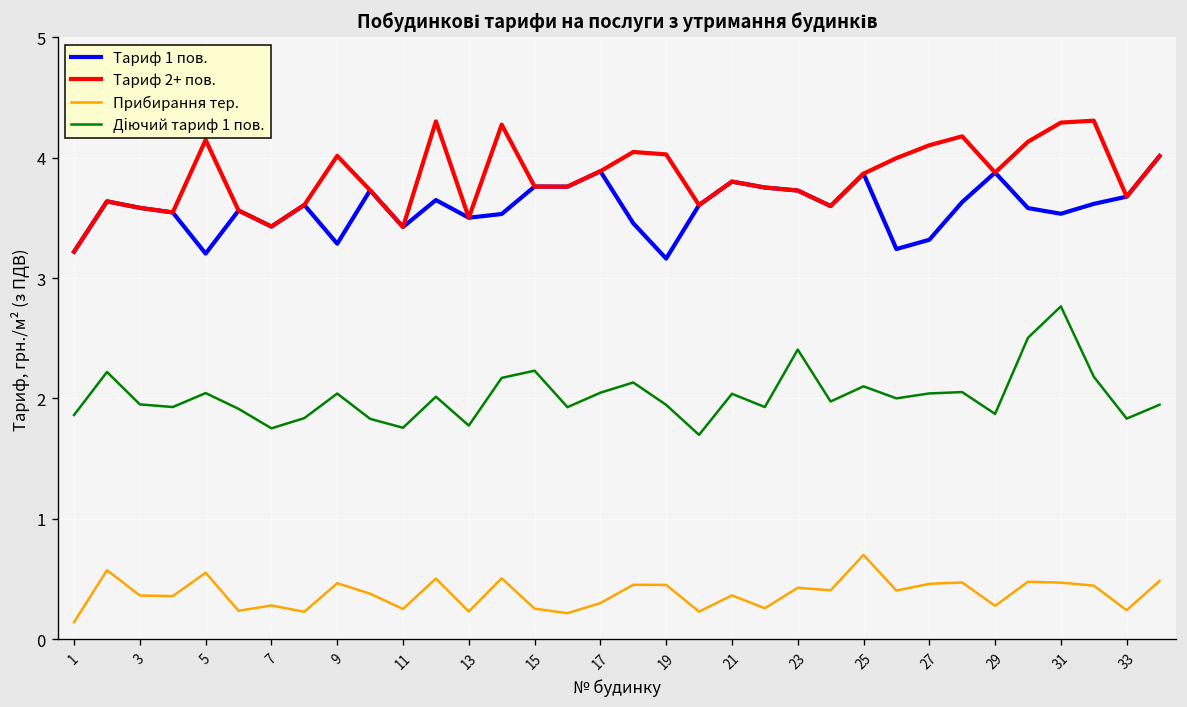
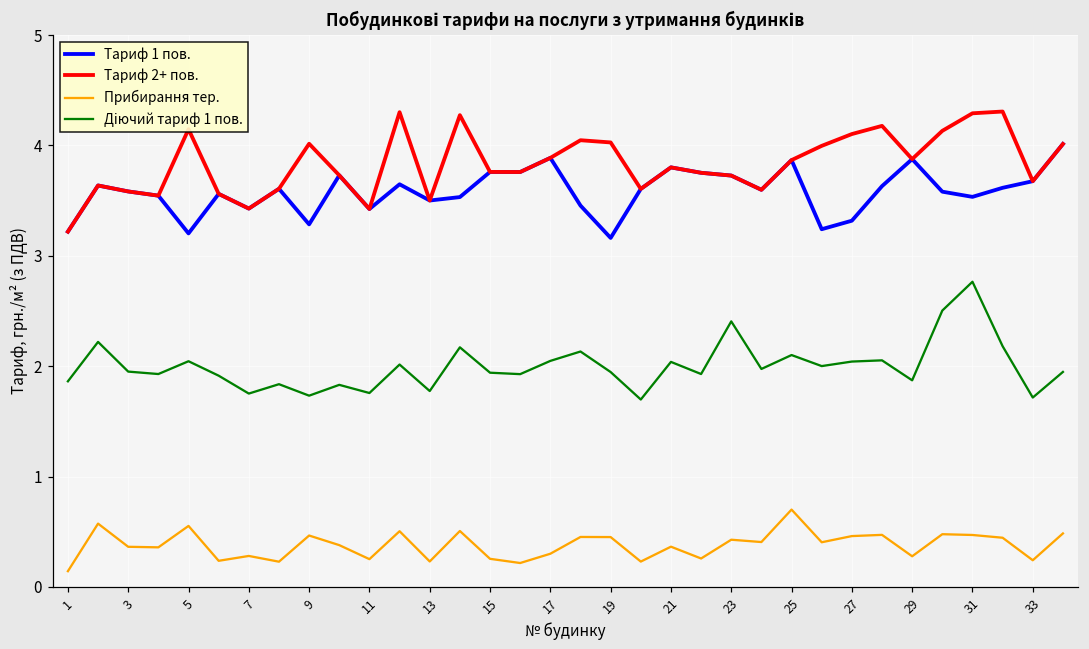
  {
    "Тариф 1 пов.": {
      "5": 3.20,
      "9": 3.29,
      "19": 3.16,
      "27": 3.32,
      "31": 3.53
    },
    "Тариф 2+ пов.": {
      "9": 4.02,
      "19": 4.03,
      "27": 4.10,
      "31": 4.29
    },
    "Прибирання тер.": {
      "1": 0.14,
      "3": 0.36,
      "5": 0.55,
      "7": 0.28,
      "9": 0.47,
      "11": 0.25,
      "13": 0.23,
      "15": 0.26,
      "17": 0.30,
      "19": 0.45,
      "21": 0.37,
      "23": 0.43,
      "25": 0.70,
      "27": 0.46,
      "29": 0.28,
      "31": 0.47,
      "33": 0.24
    },
    "Діючий тариф 1 пов.": {
      "1": 1.86,
      "3": 1.95,
      "5": 2.05,
      "7": 1.75,
-     "9": 2.04,
+     "9": 1.73,
      "11": 1.76,
      "13": 1.78,
-     "15": 2.23,
+     "15": 1.94,
      "17": 2.05,
      "19": 1.95,
      "21": 2.04,
      "23": 2.41,
      "25": 2.10,
      "27": 2.04,
      "29": 1.87,
      "31": 2.77,
-     "33": 1.83
+     "33": 1.72
    }
  }
